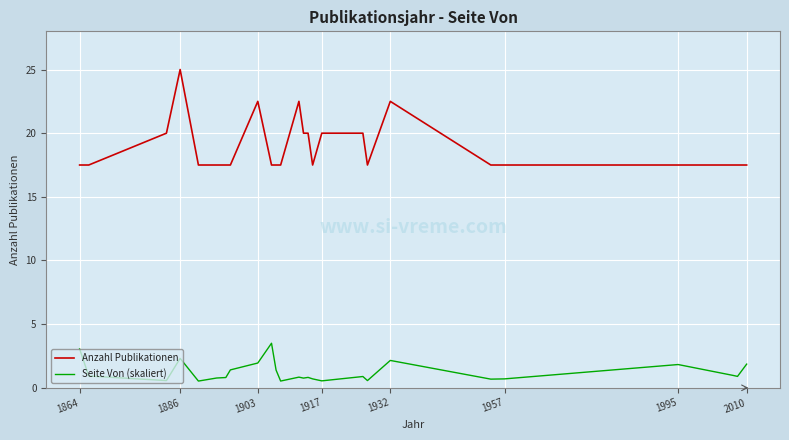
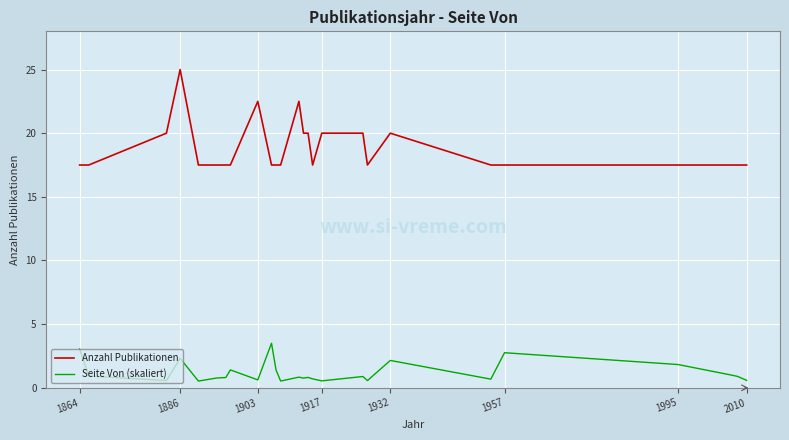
  {
    "Anzahl Publikationen": {
      "1864": 17.5,
      "1886": 25.0,
      "1903": 22.5,
      "1917": 20.0,
-     "1932": 22.5,
+     "1932": 20.0,
      "1957": 17.5,
      "1995": 17.5,
      "2010": 17.5
    },
    "Seite Von (skaliert)": {
      "1864": 3.1,
-     "1903": 1.9,
+     "1903": 0.6,
      "1917": 0.5,
      "1932": 2.1,
-     "1957": 0.7,
+     "1957": 2.8,
      "1995": 1.8,
-     "2010": 1.9
+     "2010": 0.6
    }
  }
